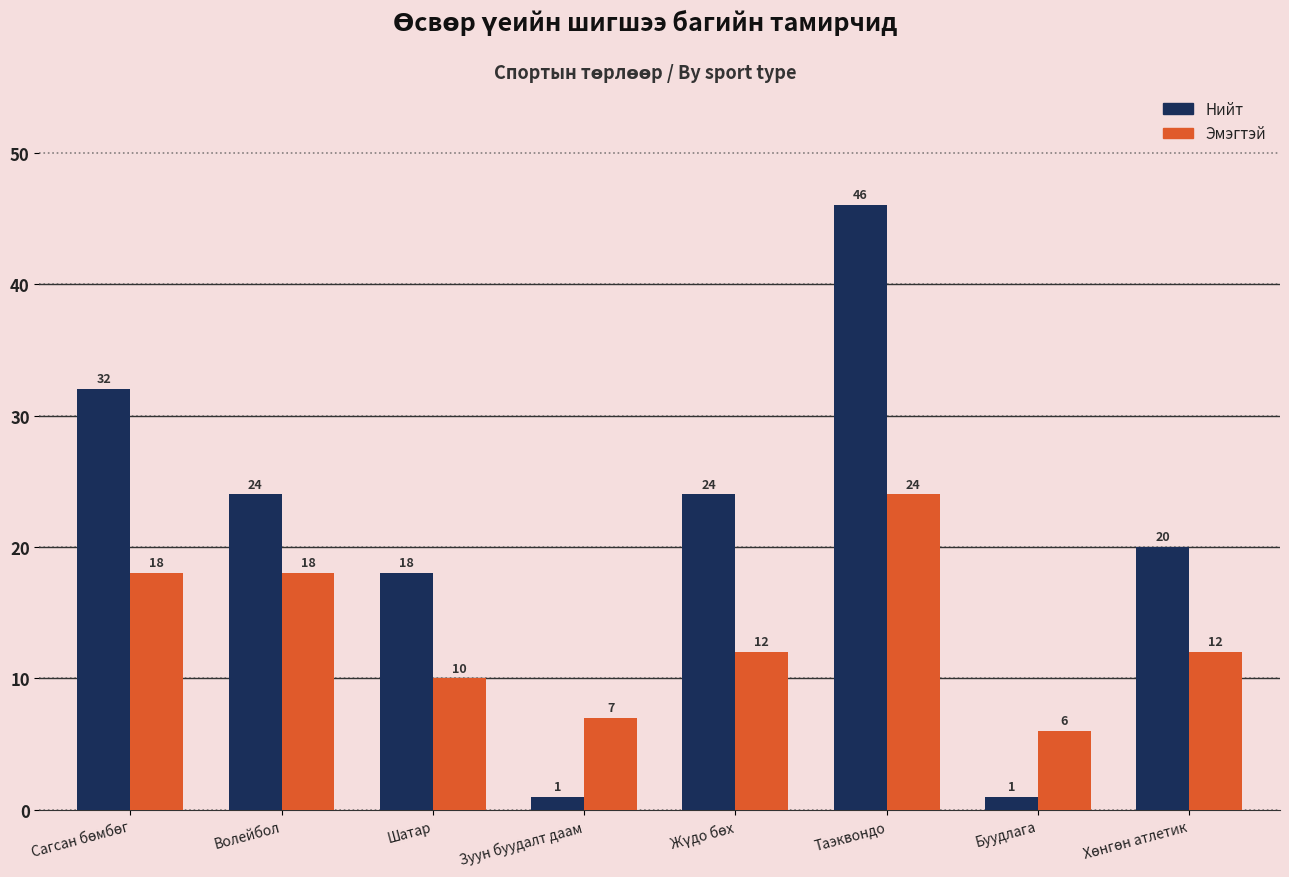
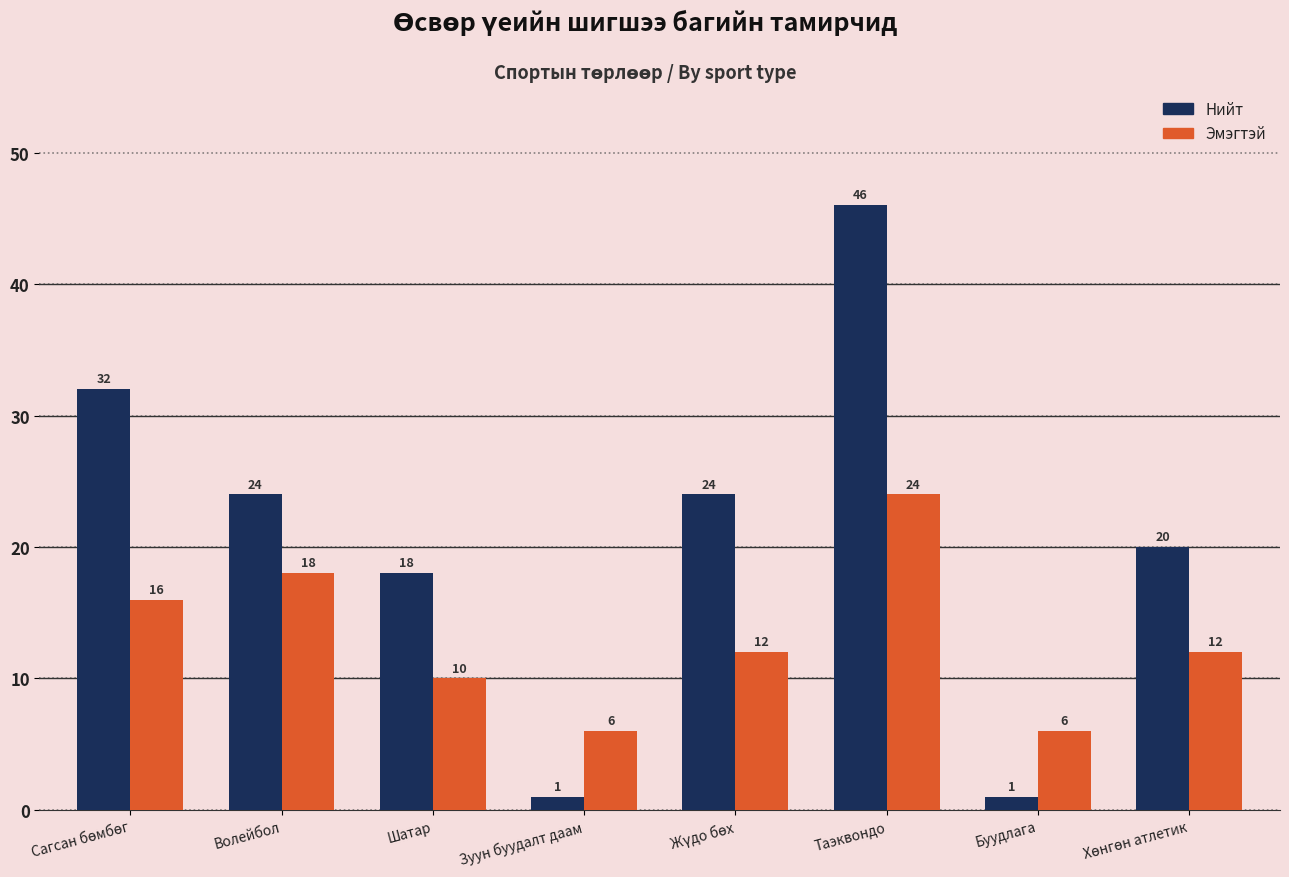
  {
    "Нийт": {
      "Сагсан бөмбөг": 32,
      "Волейбол": 24,
      "Шатар": 18,
      "Зуун буудалт даам": 1,
      "Жүдо бөх": 24,
      "Таэквондо": 46,
      "Буудлага": 1,
      "Хөнгөн атлетик": 20
    },
    "Эмэгтэй": {
-     "Сагсан бөмбөг": 18,
+     "Сагсан бөмбөг": 16,
      "Волейбол": 18,
      "Шатар": 10,
-     "Зуун буудалт даам": 7,
+     "Зуун буудалт даам": 6,
      "Жүдо бөх": 12,
      "Таэквондо": 24,
      "Буудлага": 6,
      "Хөнгөн атлетик": 12
    }
  }
